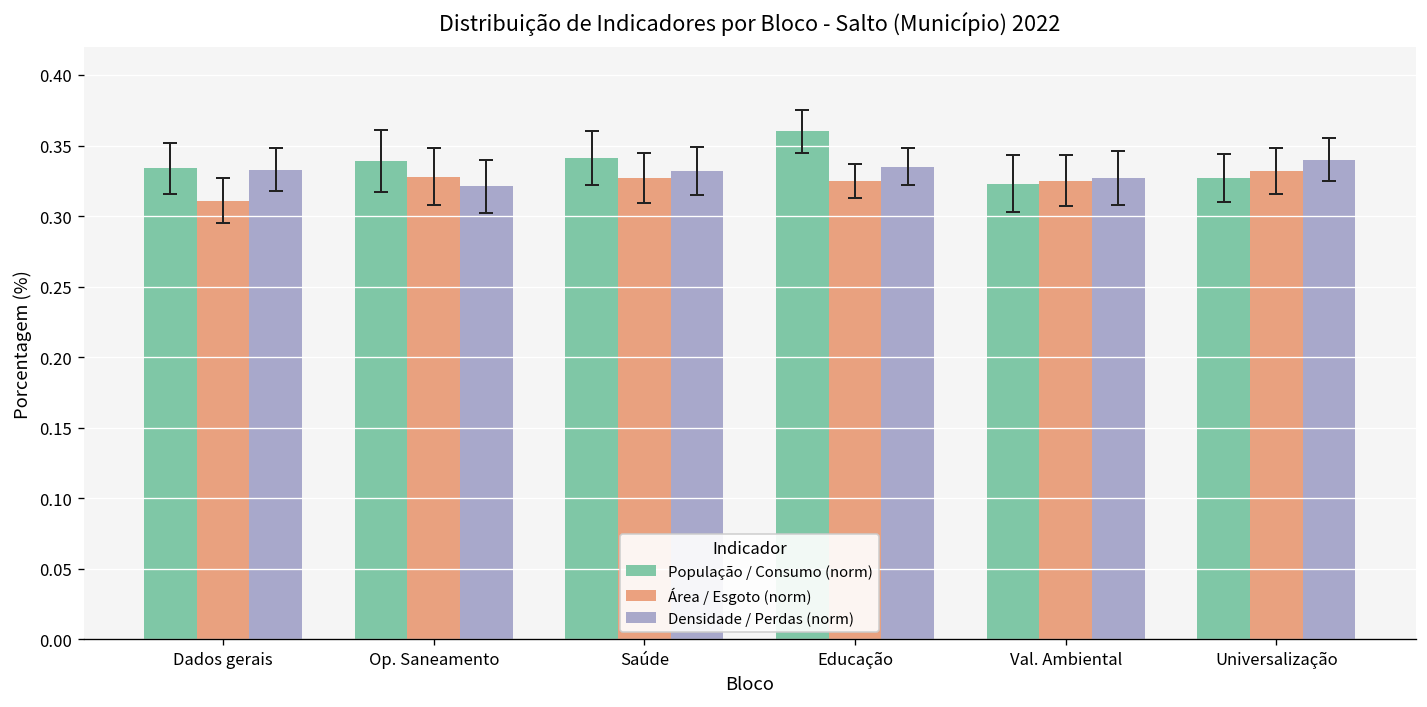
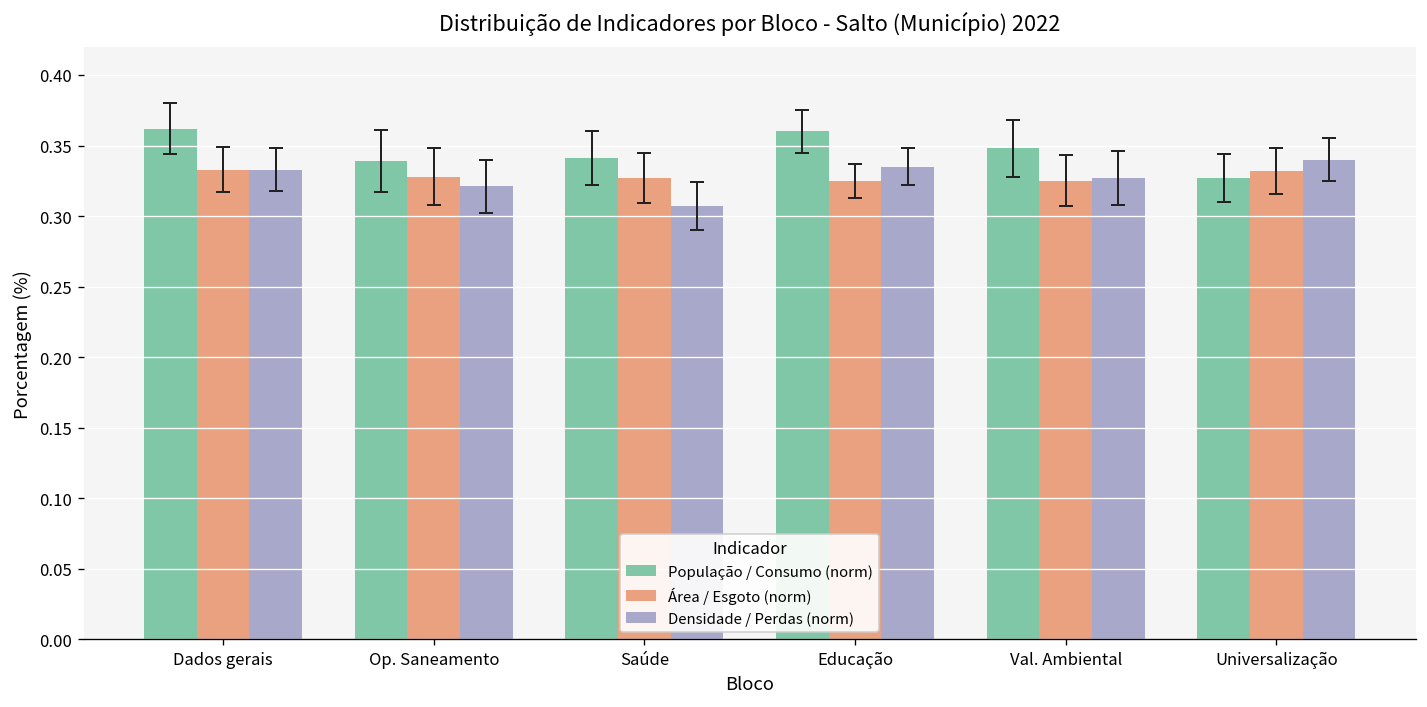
  {
    "População / Consumo (norm)": {
-     "Dados gerais": 0.334,
+     "Dados gerais": 0.362,
      "Op. Saneamento": 0.339,
      "Saúde": 0.341,
      "Educação": 0.360,
-     "Val. Ambiental": 0.323,
+     "Val. Ambiental": 0.348,
      "Universalização": 0.327
    },
    "Área / Esgoto (norm)": {
-     "Dados gerais": 0.311,
+     "Dados gerais": 0.333,
      "Op. Saneamento": 0.328,
      "Saúde": 0.327,
      "Educação": 0.325,
      "Val. Ambiental": 0.325,
      "Universalização": 0.332
    },
    "Densidade / Perdas (norm)": {
      "Dados gerais": 0.333,
      "Op. Saneamento": 0.321,
-     "Saúde": 0.332,
+     "Saúde": 0.307,
      "Educação": 0.335,
      "Val. Ambiental": 0.327,
      "Universalização": 0.340
    }
  }
